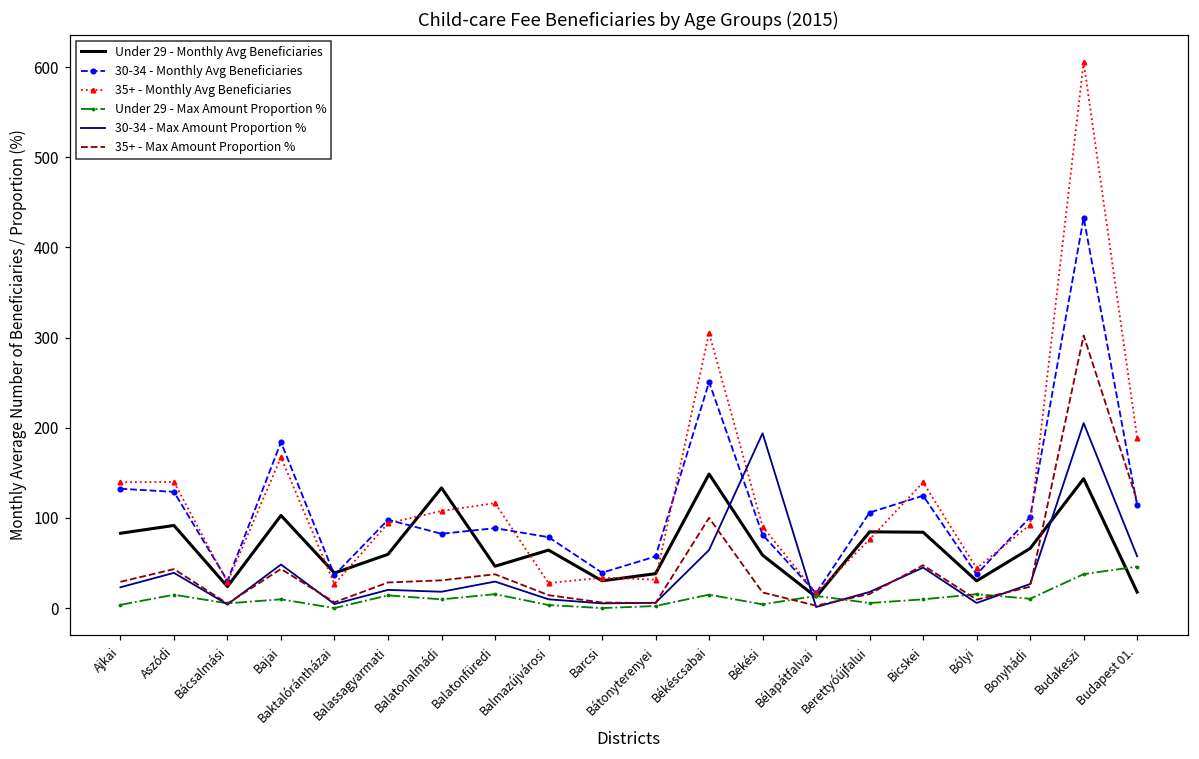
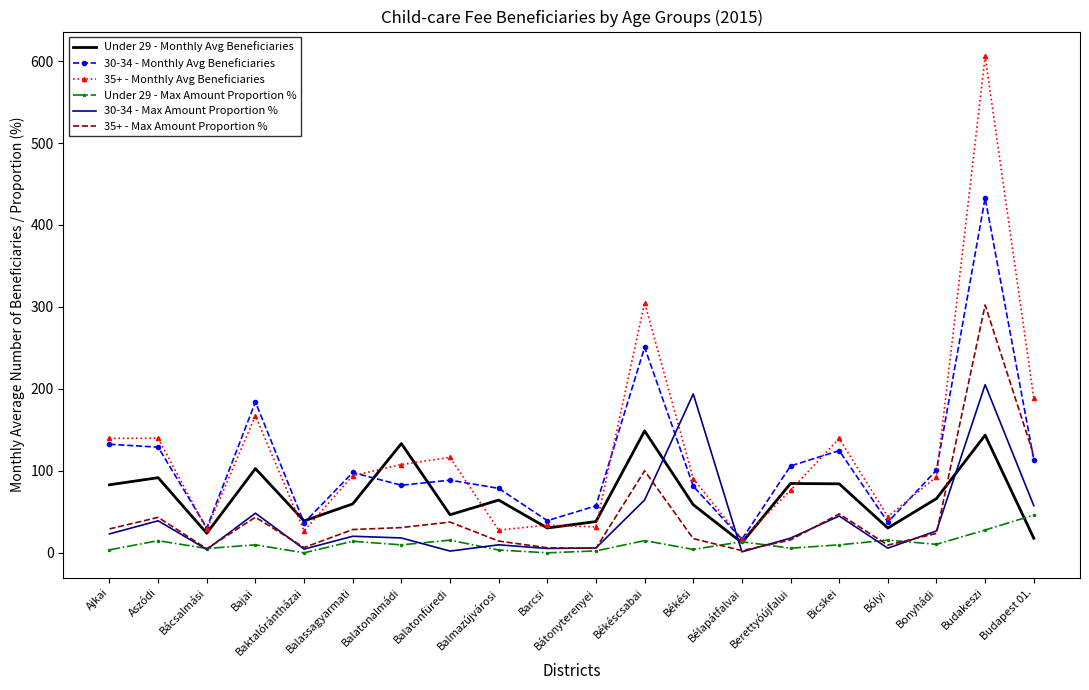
  {
    "Under 29 - Monthly Avg Beneficiaries": {
      "Ajkai": 80,
      "Aszódi": 90,
      "Bácsalmási": 20,
      "Bajai": 100,
      "Balassagyarmati": 60,
      "Balatonalmádi": 130,
      "Balatonfüredi": 50,
      "Balmazújvárosi": 60,
      "Barcsi": 30,
      "Bátonyterenyei": 40,
      "Békéscsabai": 150,
      "Békési": 60,
      "Berettyóújfalui": 80,
      "Bicskei": 80,
      "Bólyi": 30,
      "Bonyhádi": 70,
      "Budakeszi": 140,
      "Budapest 01.": 20
    },
    "30-34 - Monthly Avg Beneficiaries": {
      "Ajkai": 130,
      "Aszódi": 130,
      "Bajai": 180,
      "Balassagyarmati": 100,
      "Balatonalmádi": 80,
      "Balatonfüredi": 90,
      "Balmazújvárosi": 80,
      "Barcsi": 40,
      "Bátonyterenyei": 60,
      "Békéscsabai": 250,
      "Békési": 80,
      "Berettyóújfalui": 110,
      "Bicskei": 120,
      "Bólyi": 40,
      "Bonyhádi": 100,
      "Budakeszi": 430,
      "Budapest 01.": 110
    },
    "35+ - Monthly Avg Beneficiaries": {
      "Ajkai": 140,
      "Aszódi": 140,
      "Bajai": 170,
      "Baktalórántházai": 30,
      "Balassagyarmati": 90,
      "Balatonalmádi": 110,
      "Balatonfüredi": 120,
      "Balmazújvárosi": 30,
      "Barcsi": 30,
      "Bátonyterenyei": 30,
      "Békéscsabai": 310,
      "Békési": 90,
      "Berettyóújfalui": 80,
      "Bicskei": 140,
      "Bólyi": 40,
      "Bonyhádi": 90,
      "Budakeszi": 610,
      "Budapest 01.": 190
    },
    "Under 29 - Max Amount Proportion %": {
      "Ajkai": 0,
      "Aszódi": 10,
      "Bajai": 10,
      "Baktalórántházai": 0,
      "Balassagyarmati": 10,
      "Balatonalmádi": 10,
      "Balatonfüredi": 20,
      "Balmazújvárosi": 0,
      "Barcsi": 0,
      "Bátonyterenyei": 0,
      "Békéscsabai": 10,
      "Békési": 0,
      "Berettyóújfalui": 10,
      "Bicskei": 10,
      "Bólyi": 20,
      "Bonyhádi": 10,
-     "Budakeszi": 40,
+     "Budakeszi": 30,
      "Budapest 01.": 50
    },
    "30-34 - Max Amount Proportion %": {
      "Ajkai": 20,
      "Aszódi": 40,
      "Bajai": 50,
      "Balassagyarmati": 20,
      "Balatonalmádi": 20,
-     "Balatonfüredi": 30,
+     "Balatonfüredi": 0,
      "Balmazújvárosi": 10,
      "Békéscsabai": 60,
      "Békési": 190,
      "Bólyi": 10,
      "Budakeszi": 210,
      "Budapest 01.": 60
    },
    "35+ - Max Amount Proportion %": {
      "Ajkai": 30,
      "Aszódi": 40,
      "Bajai": 40,
      "Balassagyarmati": 30,
      "Balatonalmádi": 30,
      "Balatonfüredi": 40,
      "Balmazújvárosi": 10,
      "Békéscsabai": 100,
      "Békési": 20,
      "Bólyi": 10,
      "Budakeszi": 300,
      "Budapest 01.": 120
    }
  }
